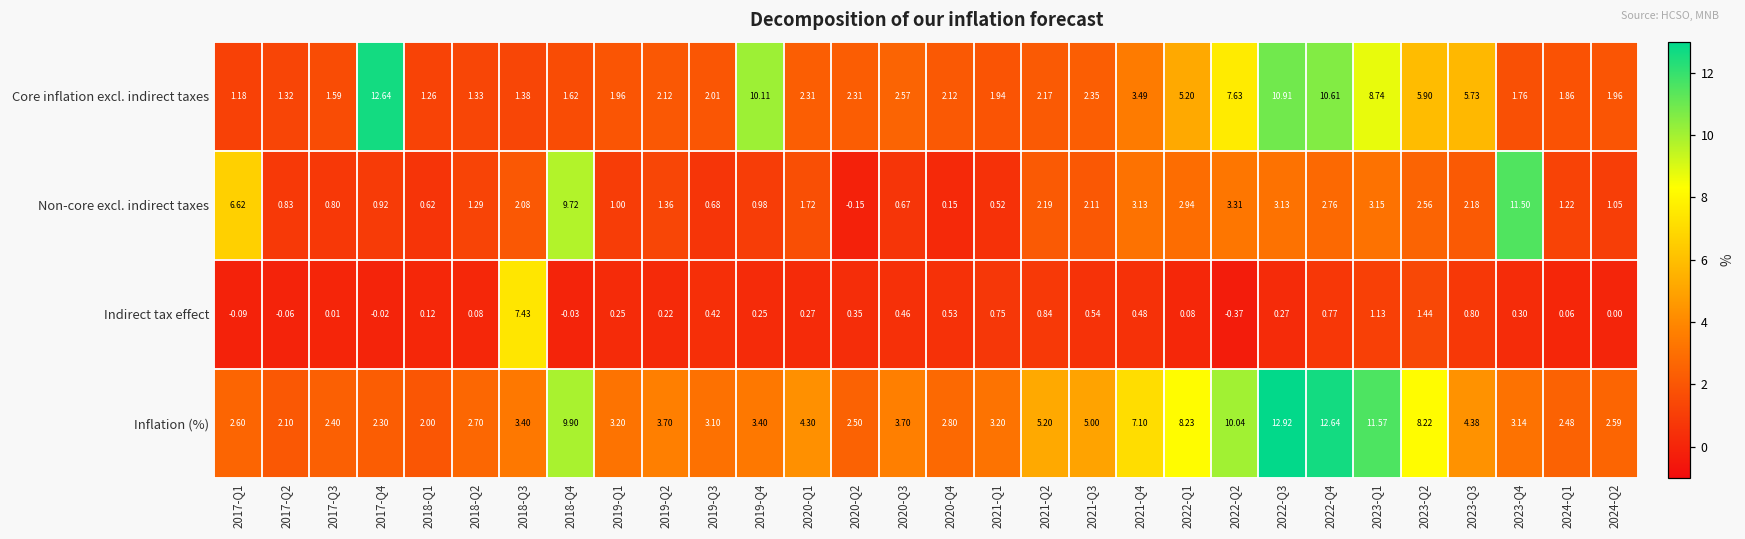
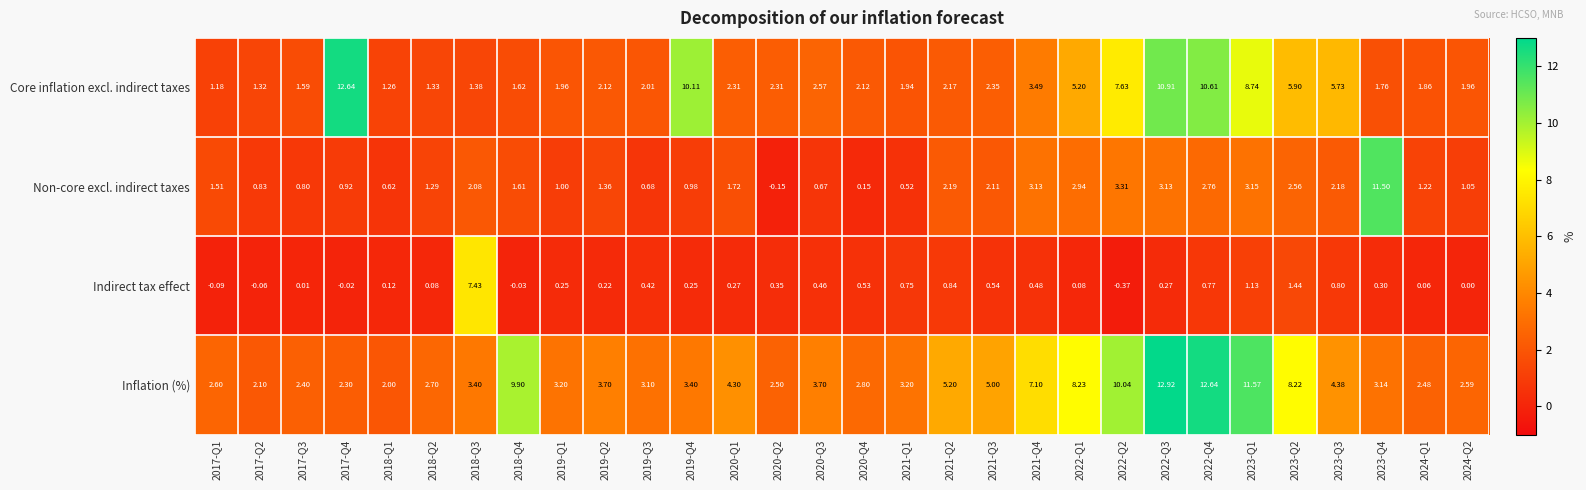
  {
    "Core inflation excl. indirect taxes": {
      "2017-Q1": 1.18,
      "2017-Q2": 1.32,
      "2017-Q3": 1.59,
      "2017-Q4": 12.64,
      "2018-Q1": 1.26,
      "2018-Q2": 1.33,
      "2018-Q3": 1.38,
      "2018-Q4": 1.62,
      "2019-Q1": 1.96,
      "2019-Q2": 2.12,
      "2019-Q3": 2.01,
      "2019-Q4": 10.11,
      "2020-Q1": 2.31,
      "2020-Q2": 2.31,
      "2020-Q3": 2.57,
      "2020-Q4": 2.12,
      "2021-Q1": 1.94,
      "2021-Q2": 2.17,
      "2021-Q3": 2.35,
      "2021-Q4": 3.49,
      "2022-Q1": 5.20,
      "2022-Q2": 7.63,
      "2022-Q3": 10.91,
      "2022-Q4": 10.61,
      "2023-Q1": 8.74,
      "2023-Q2": 5.90,
      "2023-Q3": 5.73,
      "2023-Q4": 1.76,
      "2024-Q1": 1.86,
      "2024-Q2": 1.96
    },
    "Non-core excl. indirect taxes": {
-     "2017-Q1": 6.62,
+     "2017-Q1": 1.51,
      "2017-Q2": 0.83,
      "2017-Q3": 0.80,
      "2017-Q4": 0.92,
      "2018-Q1": 0.62,
      "2018-Q2": 1.29,
      "2018-Q3": 2.08,
-     "2018-Q4": 9.72,
+     "2018-Q4": 1.61,
      "2019-Q1": 1.00,
      "2019-Q2": 1.36,
      "2019-Q3": 0.68,
      "2019-Q4": 0.98,
      "2020-Q1": 1.72,
      "2020-Q2": -0.15,
      "2020-Q3": 0.67,
      "2020-Q4": 0.15,
      "2021-Q1": 0.52,
      "2021-Q2": 2.19,
      "2021-Q3": 2.11,
      "2021-Q4": 3.13,
      "2022-Q1": 2.94,
      "2022-Q2": 3.31,
      "2022-Q3": 3.13,
      "2022-Q4": 2.76,
      "2023-Q1": 3.15,
      "2023-Q2": 2.56,
      "2023-Q3": 2.18,
      "2023-Q4": 11.50,
      "2024-Q1": 1.22,
      "2024-Q2": 1.05
    },
    "Indirect tax effect": {
      "2017-Q1": -0.09,
      "2017-Q2": -0.06,
      "2017-Q3": 0.01,
      "2017-Q4": -0.02,
      "2018-Q1": 0.12,
      "2018-Q2": 0.08,
      "2018-Q3": 7.43,
      "2018-Q4": -0.03,
      "2019-Q1": 0.25,
      "2019-Q2": 0.22,
      "2019-Q3": 0.42,
      "2019-Q4": 0.25,
      "2020-Q1": 0.27,
      "2020-Q2": 0.35,
      "2020-Q3": 0.46,
      "2020-Q4": 0.53,
      "2021-Q1": 0.75,
      "2021-Q2": 0.84,
      "2021-Q3": 0.54,
      "2021-Q4": 0.48,
      "2022-Q1": 0.08,
      "2022-Q2": -0.37,
      "2022-Q3": 0.27,
      "2022-Q4": 0.77,
      "2023-Q1": 1.13,
      "2023-Q2": 1.44,
      "2023-Q3": 0.80,
      "2023-Q4": 0.30,
      "2024-Q1": 0.06,
      "2024-Q2": 0.00
    },
    "Inflation (%)": {
      "2017-Q1": 2.60,
      "2017-Q2": 2.10,
      "2017-Q3": 2.40,
      "2017-Q4": 2.30,
      "2018-Q1": 2.00,
      "2018-Q2": 2.70,
      "2018-Q3": 3.40,
      "2018-Q4": 9.90,
      "2019-Q1": 3.20,
      "2019-Q2": 3.70,
      "2019-Q3": 3.10,
      "2019-Q4": 3.40,
      "2020-Q1": 4.30,
      "2020-Q2": 2.50,
      "2020-Q3": 3.70,
      "2020-Q4": 2.80,
      "2021-Q1": 3.20,
      "2021-Q2": 5.20,
      "2021-Q3": 5.00,
      "2021-Q4": 7.10,
      "2022-Q1": 8.23,
      "2022-Q2": 10.04,
      "2022-Q3": 12.92,
      "2022-Q4": 12.64,
      "2023-Q1": 11.57,
      "2023-Q2": 8.22,
      "2023-Q3": 4.38,
      "2023-Q4": 3.14,
      "2024-Q1": 2.48,
      "2024-Q2": 2.59
    }
  }
